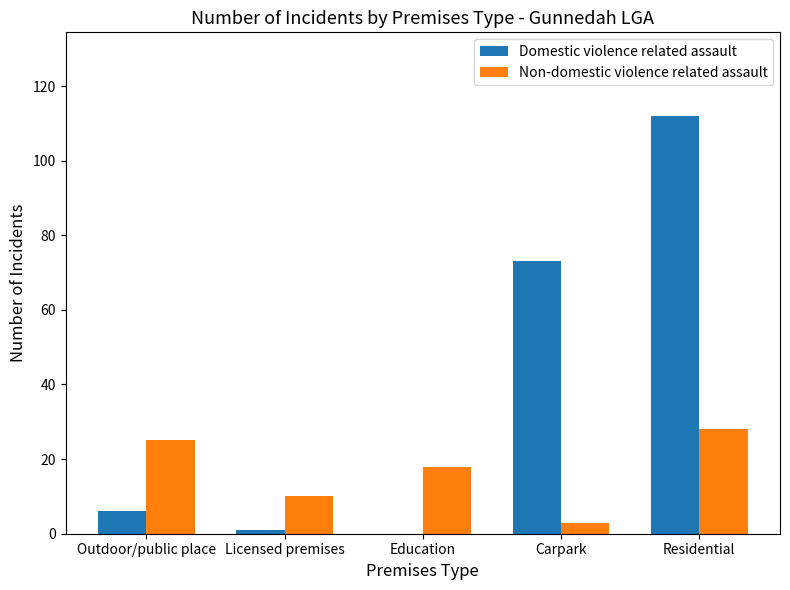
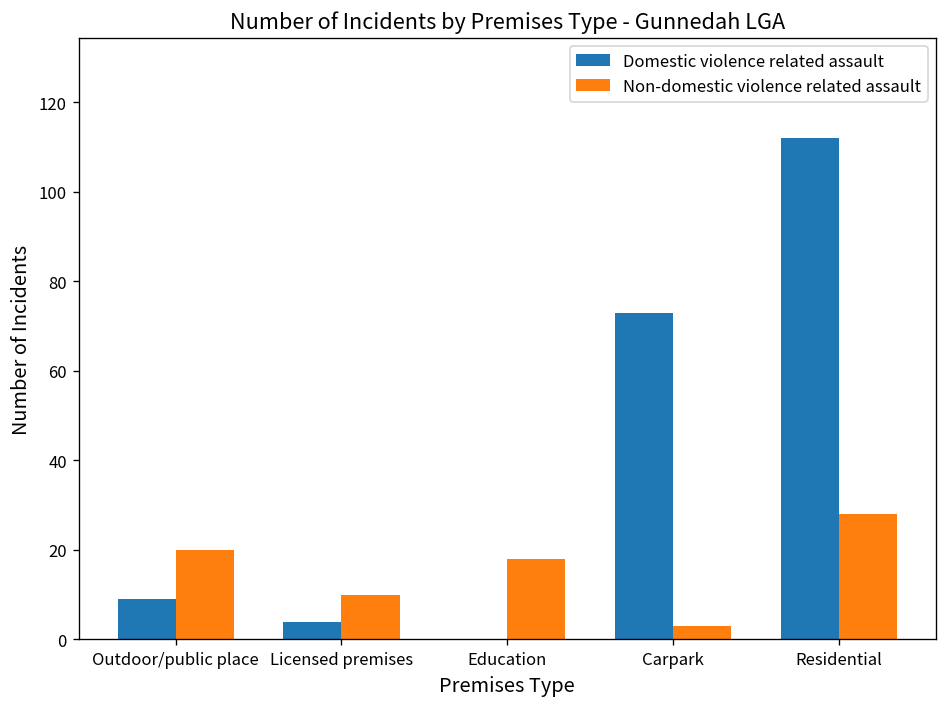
  {
    "Domestic violence related assault": {
-     "Outdoor/public place": 6,
-     "Licensed premises": 1,
+     "Outdoor/public place": 9,
+     "Licensed premises": 4,
      "Education": 0,
      "Carpark": 73,
      "Residential": 112
    },
    "Non-domestic violence related assault": {
-     "Outdoor/public place": 25,
+     "Outdoor/public place": 20,
      "Licensed premises": 10,
      "Education": 18,
      "Carpark": 3,
      "Residential": 28
    }
  }
